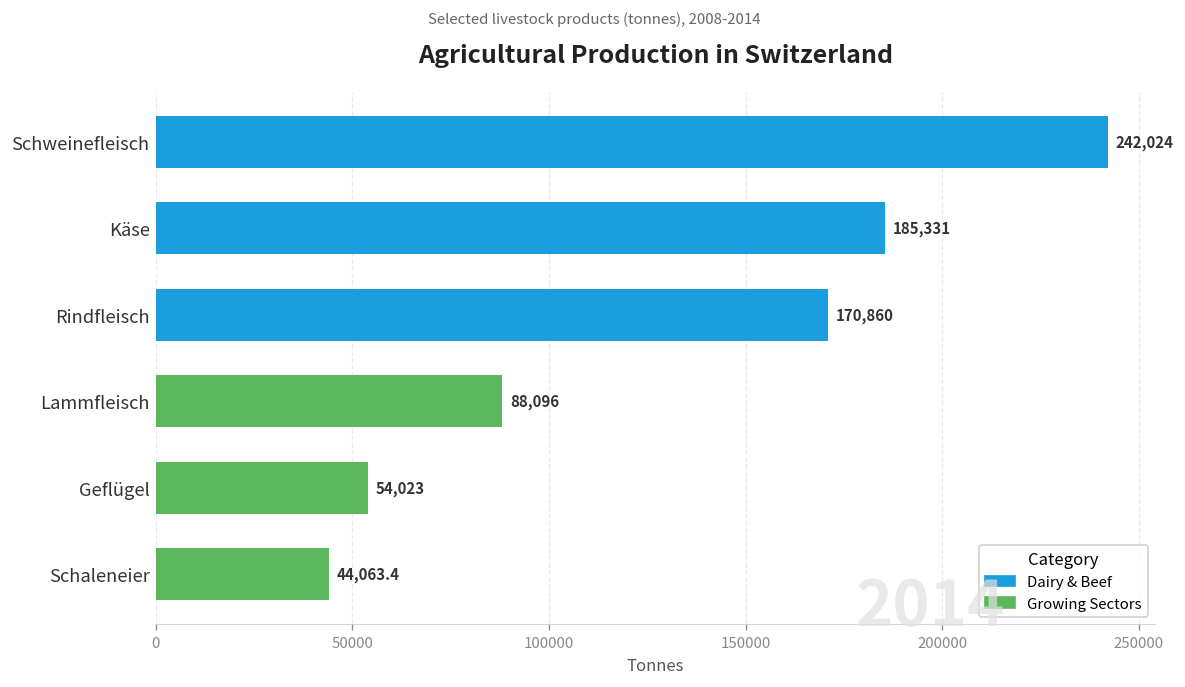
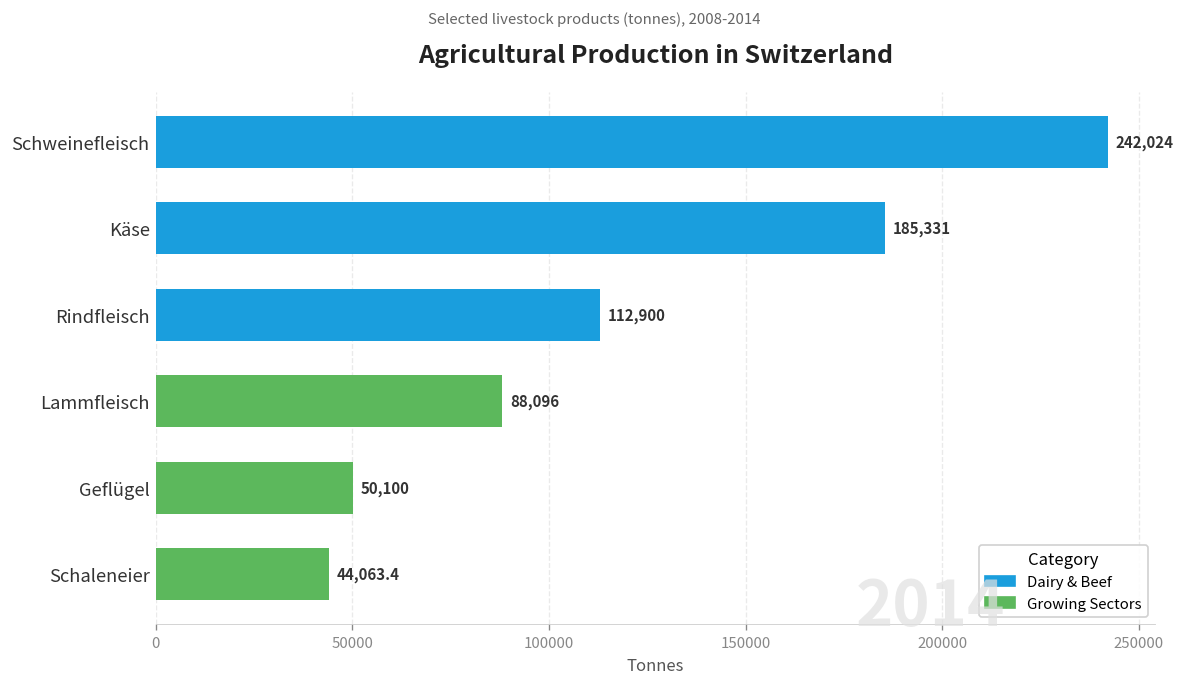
  {
    "Schweinefleisch": "242,024",
    "Käse": "185,331",
-   "Rindfleisch": "170,860",
+   "Rindfleisch": "112,900",
    "Lammfleisch": "88,096",
-   "Geflügel": "54,023",
+   "Geflügel": "50,100",
    "Schaleneier": "44,063.4"
  }
